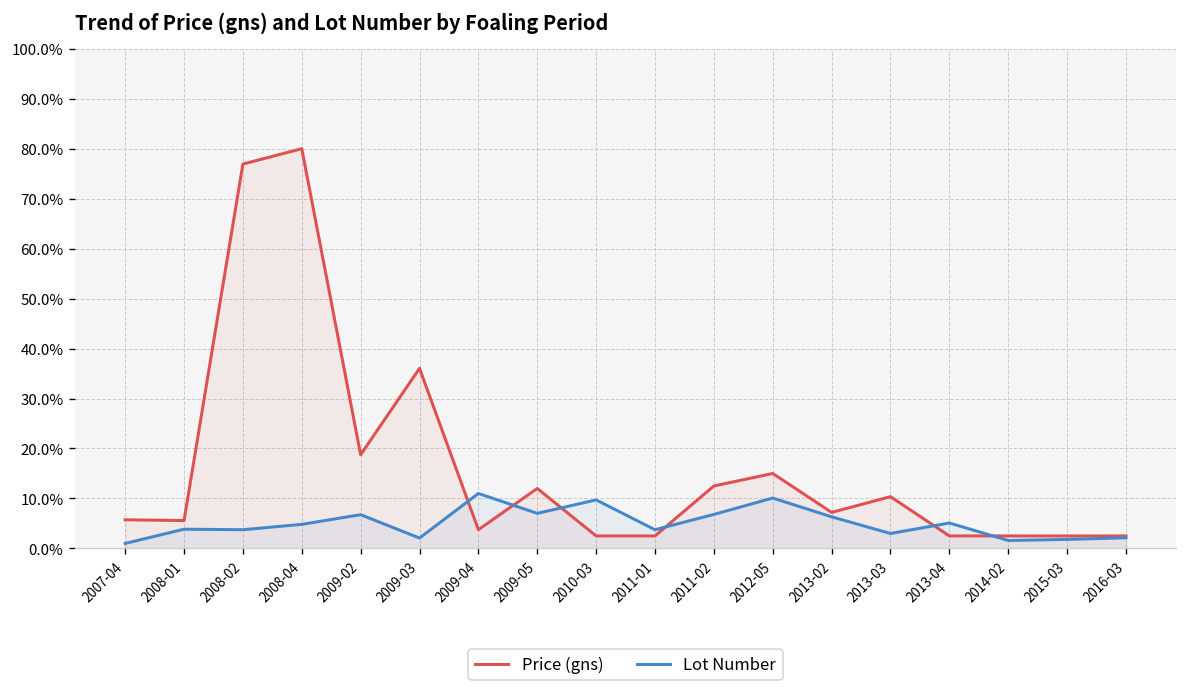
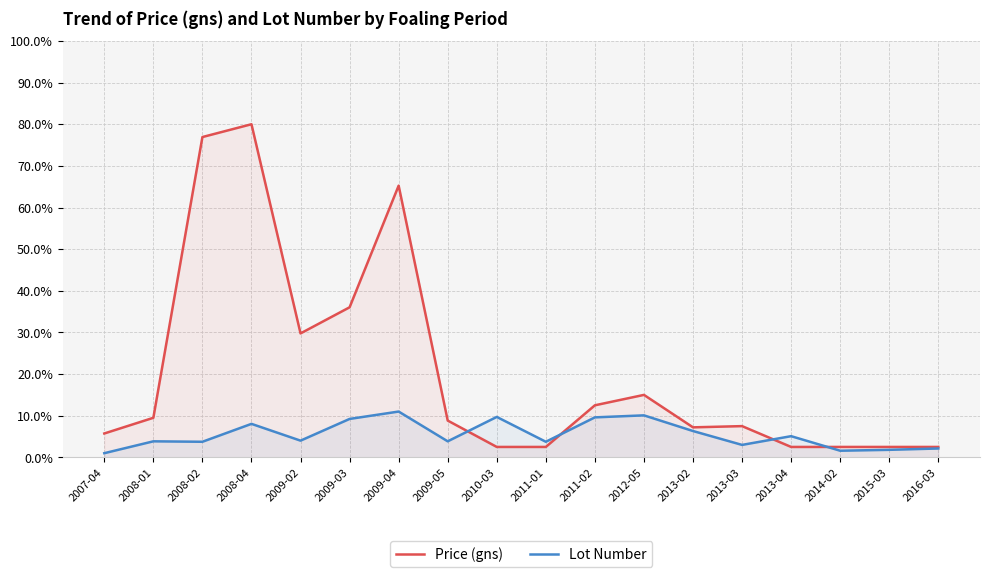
  {
    "Price (gns)": {
      "2007-04": "6%",
-     "2008-01": "6%",
+     "2008-01": "10%",
      "2008-02": "77%",
      "2008-04": "80%",
-     "2009-02": "19%",
+     "2009-02": "30%",
      "2009-03": "36%",
-     "2009-04": "4%",
-     "2009-05": "12%",
+     "2009-04": "65%",
+     "2009-05": "9%",
      "2010-03": "3%",
      "2011-01": "3%",
      "2011-02": "13%",
      "2012-05": "15%",
      "2013-02": "7%",
-     "2013-03": "10%",
+     "2013-03": "8%",
      "2013-04": "3%",
      "2014-02": "3%",
      "2015-03": "3%"
    },
    "Lot Number": {
      "2007-04": "1%",
      "2008-01": "4%",
      "2008-02": "4%",
-     "2008-04": "5%",
-     "2009-02": "7%",
-     "2009-03": "2%",
+     "2008-04": "8%",
+     "2009-02": "4%",
+     "2009-03": "9%",
      "2009-04": "11%",
-     "2009-05": "7%",
+     "2009-05": "4%",
      "2010-03": "10%",
      "2011-01": "4%",
-     "2011-02": "7%",
+     "2011-02": "10%",
      "2012-05": "10%",
      "2013-02": "6%",
      "2013-03": "3%",
      "2013-04": "5%",
      "2014-02": "2%",
      "2015-03": "2%"
    }
  }
